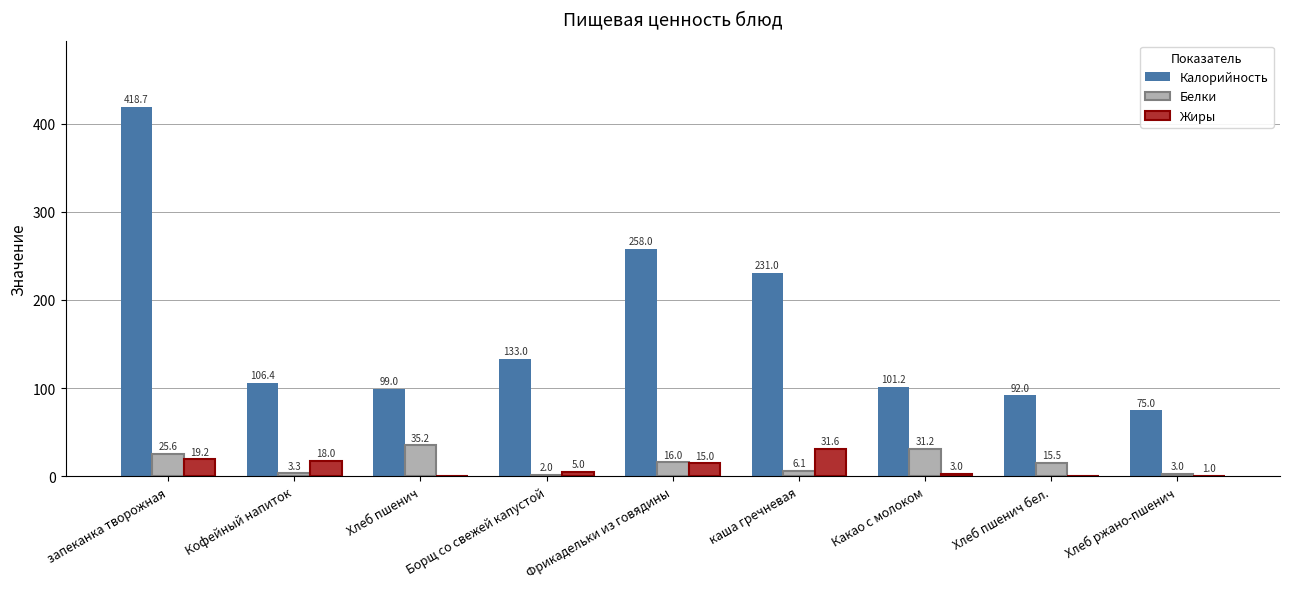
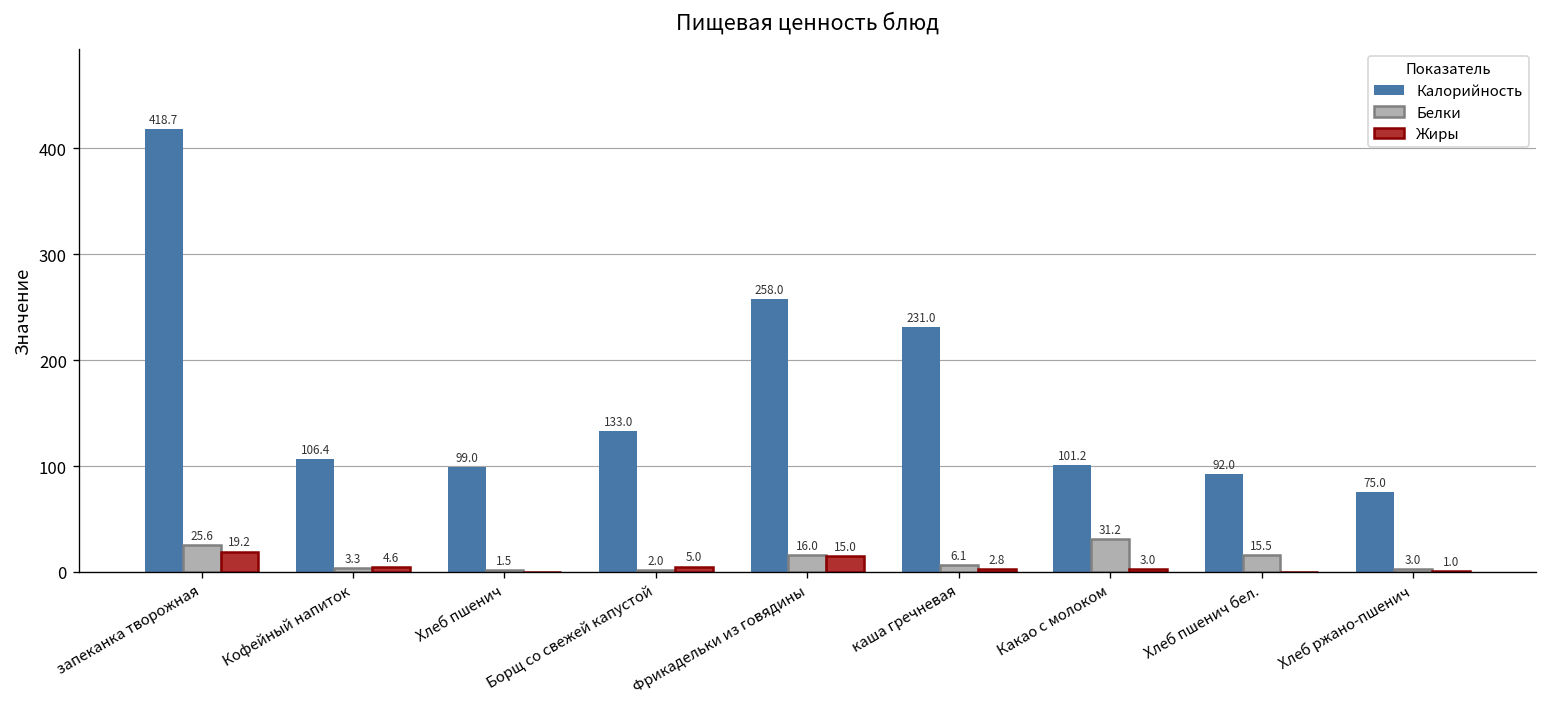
  {
    "Калорийность": {
      "запеканка творожная": 418.7,
      "Кофейный напиток": 106.4,
      "Хлеб пшенич": 99.0,
      "Борщ со свежей капустой": 133.0,
      "Фрикадельки из говядины": 258.0,
      "каша гречневая": 231.0,
      "Какао с молоком": 101.2,
      "Хлеб пшенич бел.": 92.0,
      "Хлеб ржано-пшенич": 75.0
    },
    "Белки": {
      "запеканка творожная": 25.6,
      "Кофейный напиток": 3.3,
-     "Хлеб пшенич": 35.2,
+     "Хлеб пшенич": 1.5,
      "Борщ со свежей капустой": 2.0,
      "Фрикадельки из говядины": 16.0,
      "каша гречневая": 6.1,
      "Какао с молоком": 31.2,
      "Хлеб пшенич бел.": 15.5,
      "Хлеб ржано-пшенич": 3.0
    },
    "Жиры": {
      "запеканка творожная": 19.2,
-     "Кофейный напиток": 18.0,
+     "Кофейный напиток": 4.6,
      "Борщ со свежей капустой": 5.0,
      "Фрикадельки из говядины": 15.0,
-     "каша гречневая": 31.6,
+     "каша гречневая": 2.8,
      "Какао с молоком": 3.0,
      "Хлеб ржано-пшенич": 1.0
    }
  }
